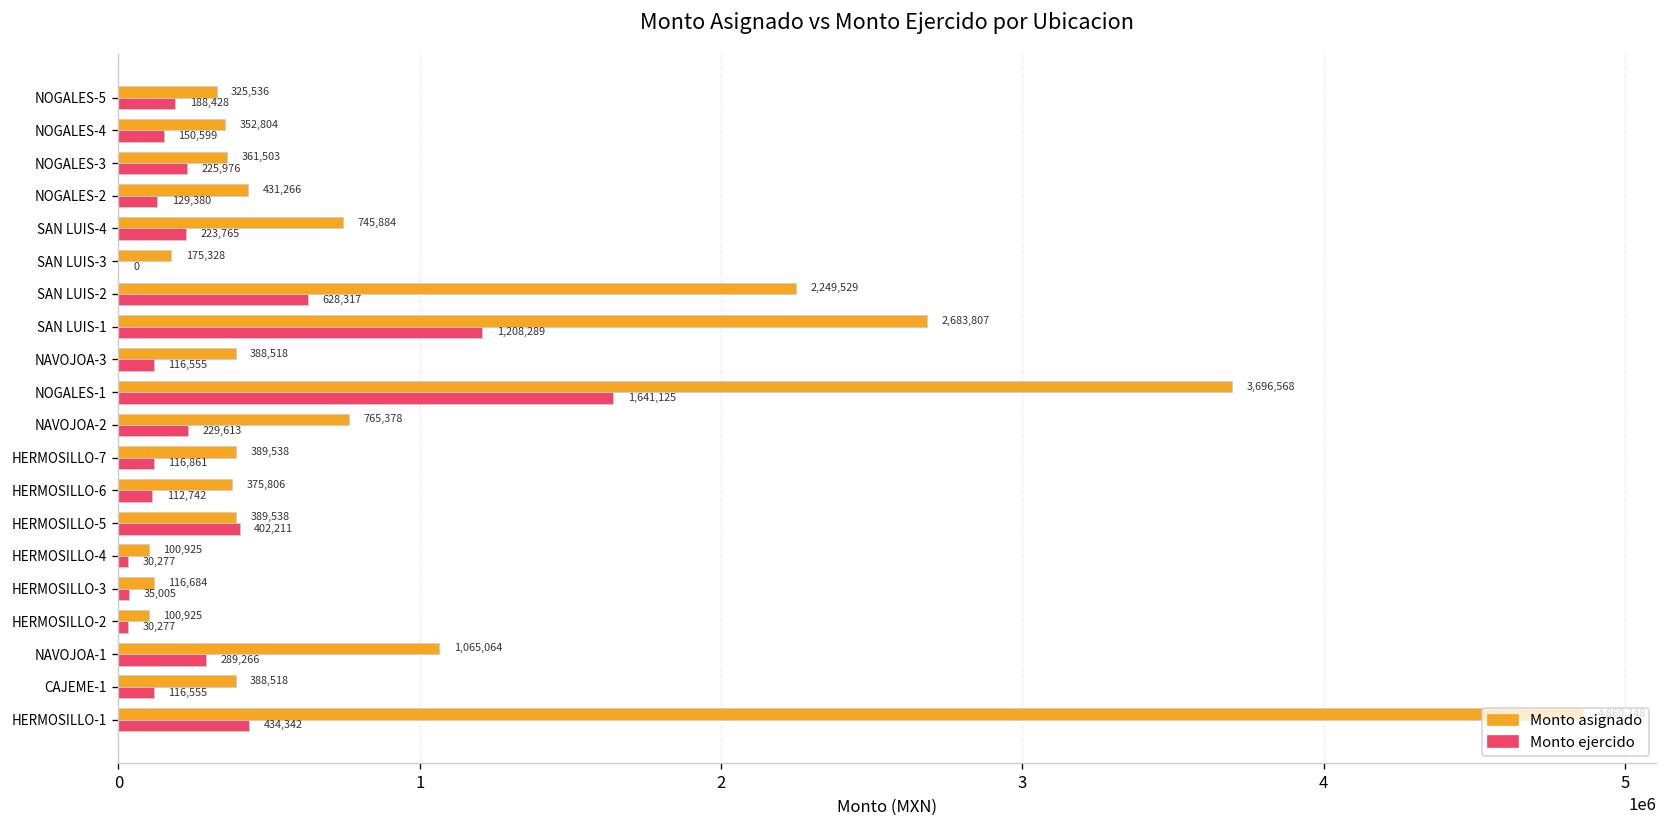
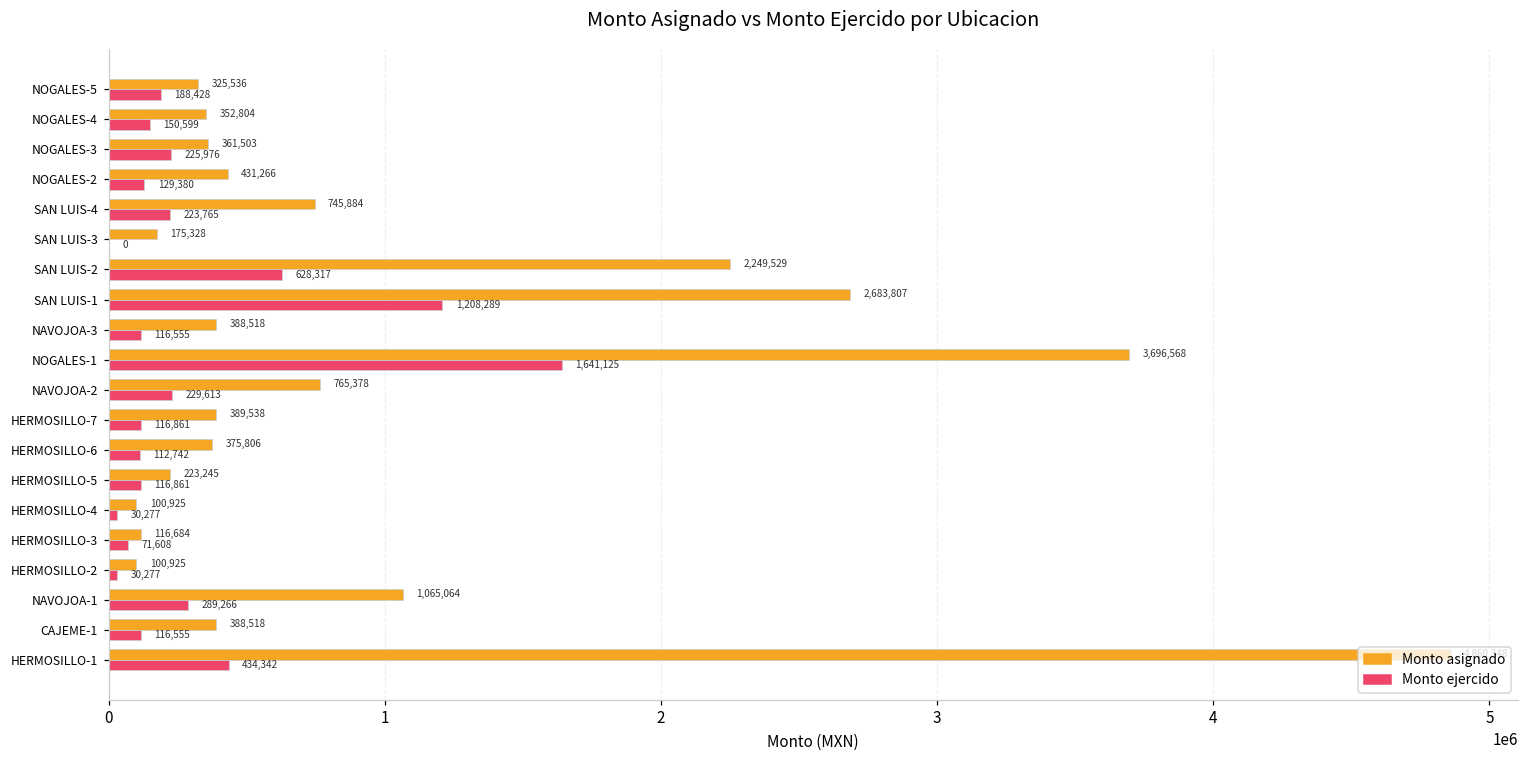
  {
    "Monto asignado": {
      "NOGALES-5": "325,536",
      "NOGALES-4": "352,804",
      "NOGALES-3": "361,503",
      "NOGALES-2": "431,266",
      "SAN LUIS-4": "745,884",
      "SAN LUIS-3": "175,328",
      "SAN LUIS-2": "2,249,529",
      "SAN LUIS-1": "2,683,807",
      "NAVOJOA-3": "388,518",
      "NOGALES-1": "3,696,568",
      "NAVOJOA-2": "765,378",
      "HERMOSILLO-7": "389,538",
      "HERMOSILLO-6": "375,806",
-     "HERMOSILLO-5": "389,538",
+     "HERMOSILLO-5": "223,245",
      "HERMOSILLO-4": "100,925",
      "HERMOSILLO-3": "116,684",
      "HERMOSILLO-2": "100,925",
      "NAVOJOA-1": "1,065,064",
      "CAJEME-1": "388,518"
    },
    "Monto ejercido": {
      "NOGALES-5": "188,428",
      "NOGALES-4": "150,599",
      "NOGALES-3": "225,976",
      "NOGALES-2": "129,380",
      "SAN LUIS-4": "223,765",
      "SAN LUIS-3": "0",
      "SAN LUIS-2": "628,317",
      "SAN LUIS-1": "1,208,289",
      "NAVOJOA-3": "116,555",
      "NOGALES-1": "1,641,125",
      "NAVOJOA-2": "229,613",
      "HERMOSILLO-7": "116,861",
      "HERMOSILLO-6": "112,742",
-     "HERMOSILLO-5": "402,211",
+     "HERMOSILLO-5": "116,861",
      "HERMOSILLO-4": "30,277",
-     "HERMOSILLO-3": "35,005",
+     "HERMOSILLO-3": "71,608",
      "HERMOSILLO-2": "30,277",
      "NAVOJOA-1": "289,266",
      "CAJEME-1": "116,555",
      "HERMOSILLO-1": "434,342"
    }
  }
